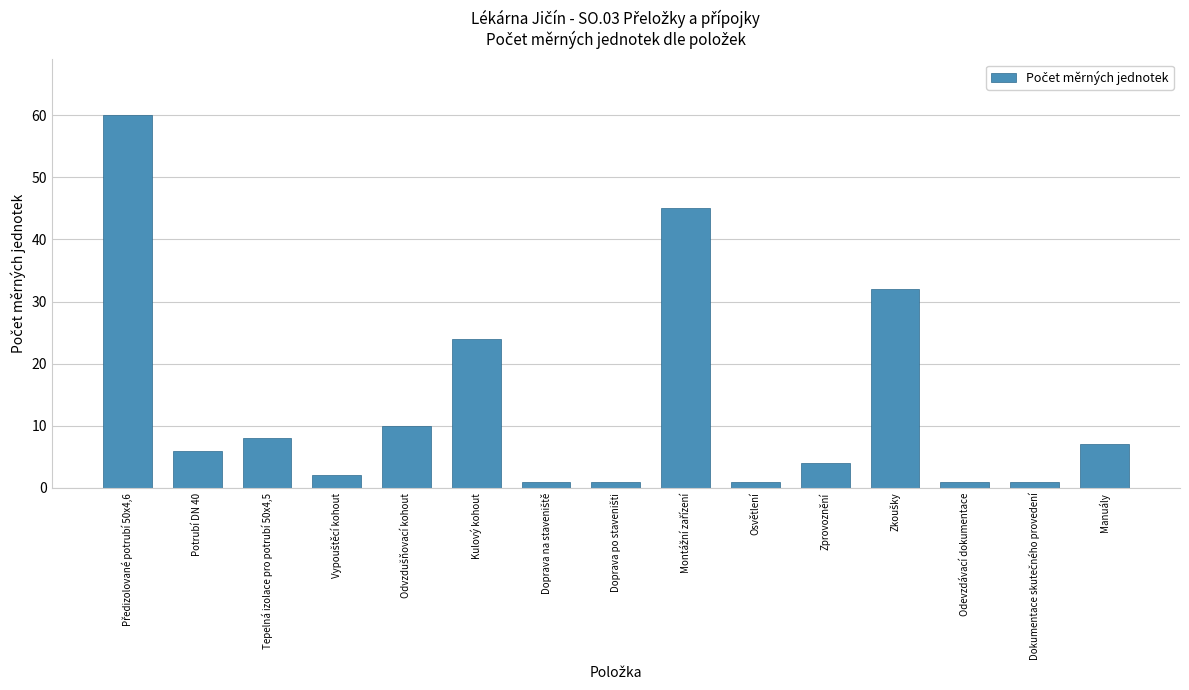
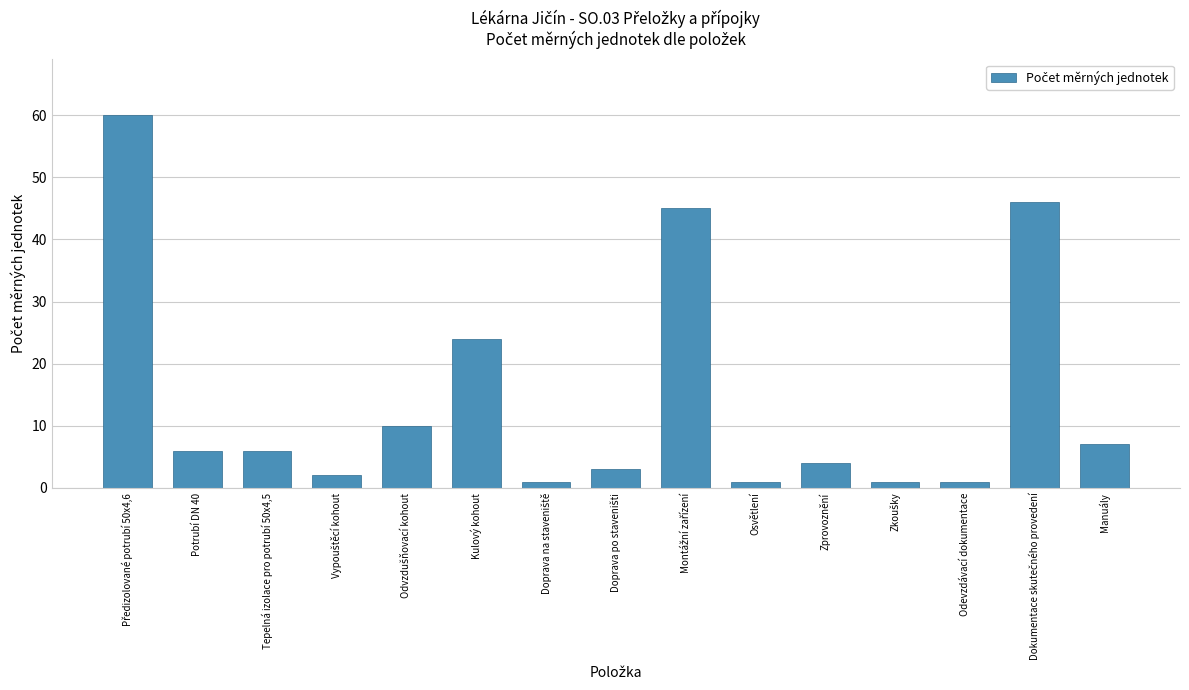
  {
    "Předizolované potrubí 50x4,6": 60,
    "Potrubí DN 40": 6,
-   "Tepelná izolace pro potrubí 50x4,5": 8,
+   "Tepelná izolace pro potrubí 50x4,5": 6,
    "Vypouštěcí kohout": 2,
    "Odvzdušňovací kohout": 10,
    "Kulový kohout": 24,
    "Doprava na staveniště": 1,
-   "Doprava po staveništi": 1,
+   "Doprava po staveništi": 3,
    "Montážní zařízení": 45,
    "Osvětlení": 1,
    "Zprovoznění": 4,
-   "Zkoušky": 32,
+   "Zkoušky": 1,
    "Odevzdávací dokumentace": 1,
-   "Dokumentace skutečného provedení": 1,
+   "Dokumentace skutečného provedení": 46,
    "Manuály": 7
  }
